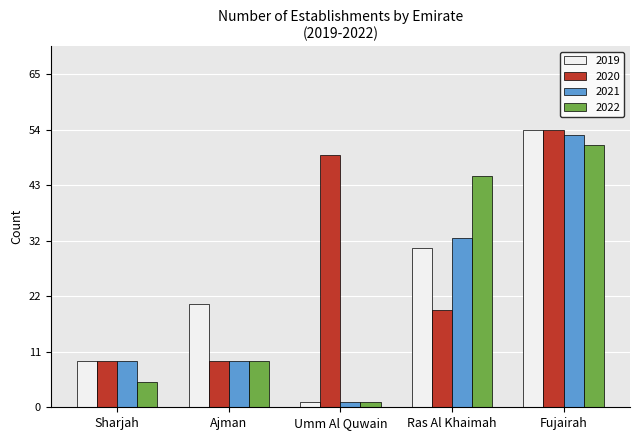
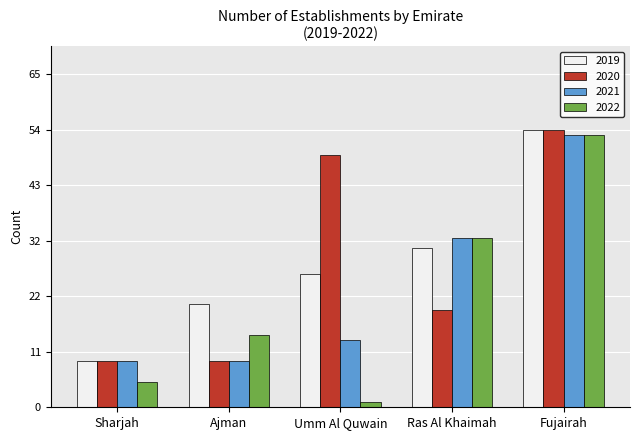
  {
    "2019": {
      "Sharjah": 9,
      "Ajman": 20,
-     "Umm Al Quwain": 1,
+     "Umm Al Quwain": 26,
      "Ras Al Khaimah": 31,
      "Fujairah": 54
    },
    "2020": {
      "Sharjah": 9,
      "Ajman": 9,
      "Umm Al Quwain": 49,
      "Ras Al Khaimah": 19,
      "Fujairah": 54
    },
    "2021": {
      "Sharjah": 9,
      "Ajman": 9,
-     "Umm Al Quwain": 1,
+     "Umm Al Quwain": 13,
      "Ras Al Khaimah": 33,
      "Fujairah": 53
    },
    "2022": {
      "Sharjah": 5,
-     "Ajman": 9,
+     "Ajman": 14,
      "Umm Al Quwain": 1,
-     "Ras Al Khaimah": 45,
-     "Fujairah": 51
+     "Ras Al Khaimah": 33,
+     "Fujairah": 53
    }
  }
